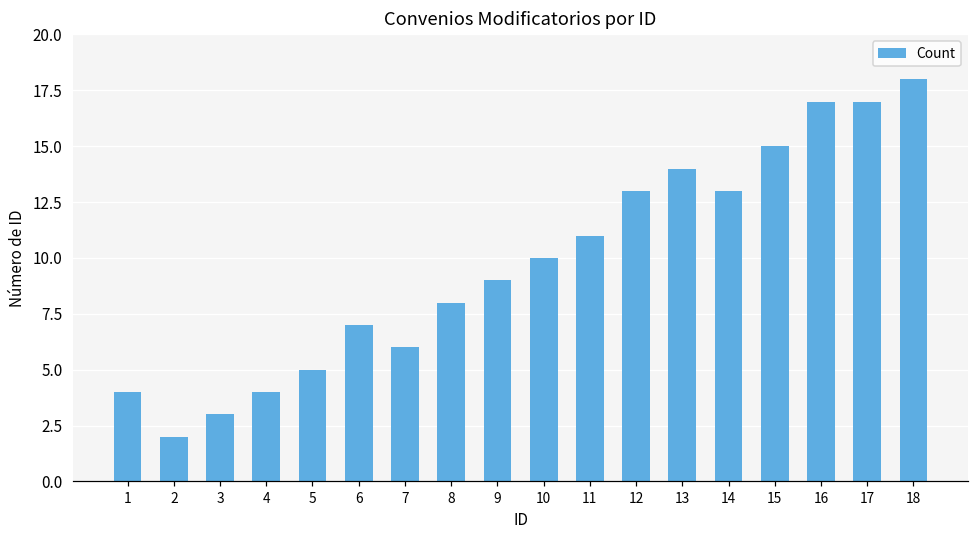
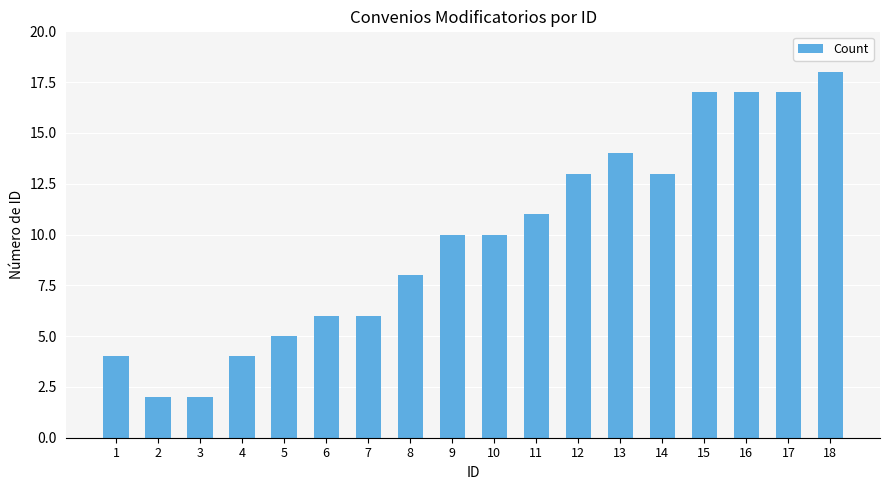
  {
    "1": 4,
    "2": 2,
-   "3": 3,
+   "3": 2,
    "4": 4,
    "5": 5,
-   "6": 7,
+   "6": 6,
    "7": 6,
    "8": 8,
-   "9": 9,
+   "9": 10,
    "10": 10,
    "11": 11,
    "12": 13,
    "13": 14,
    "14": 13,
-   "15": 15,
+   "15": 17,
    "16": 17,
    "17": 17,
    "18": 18
  }
